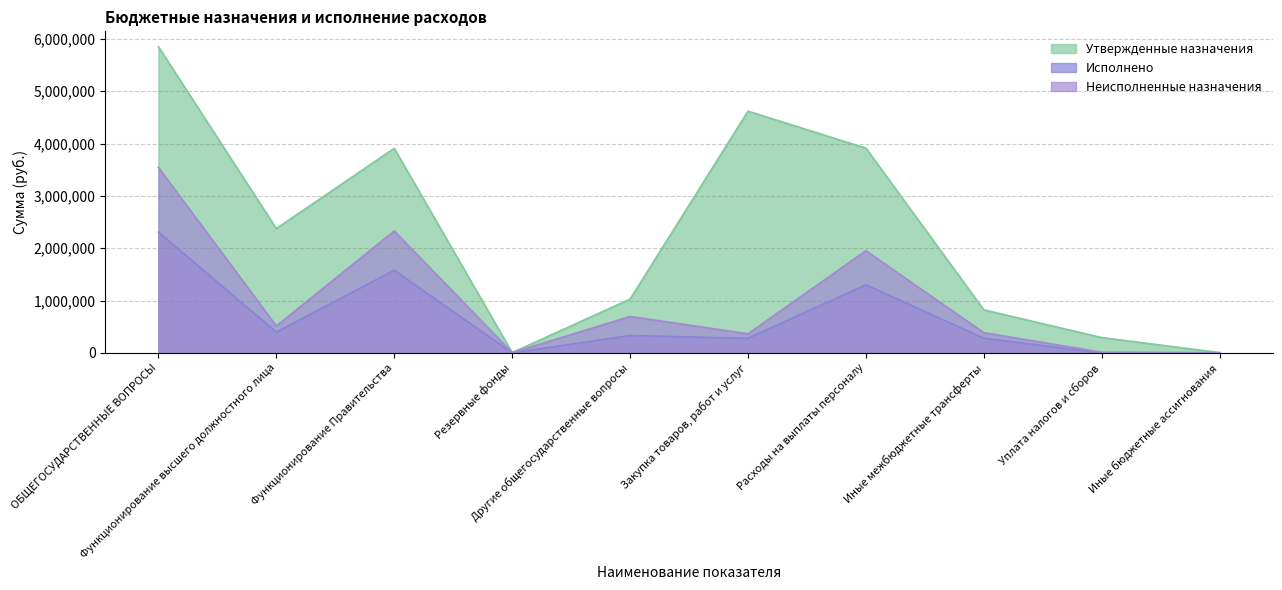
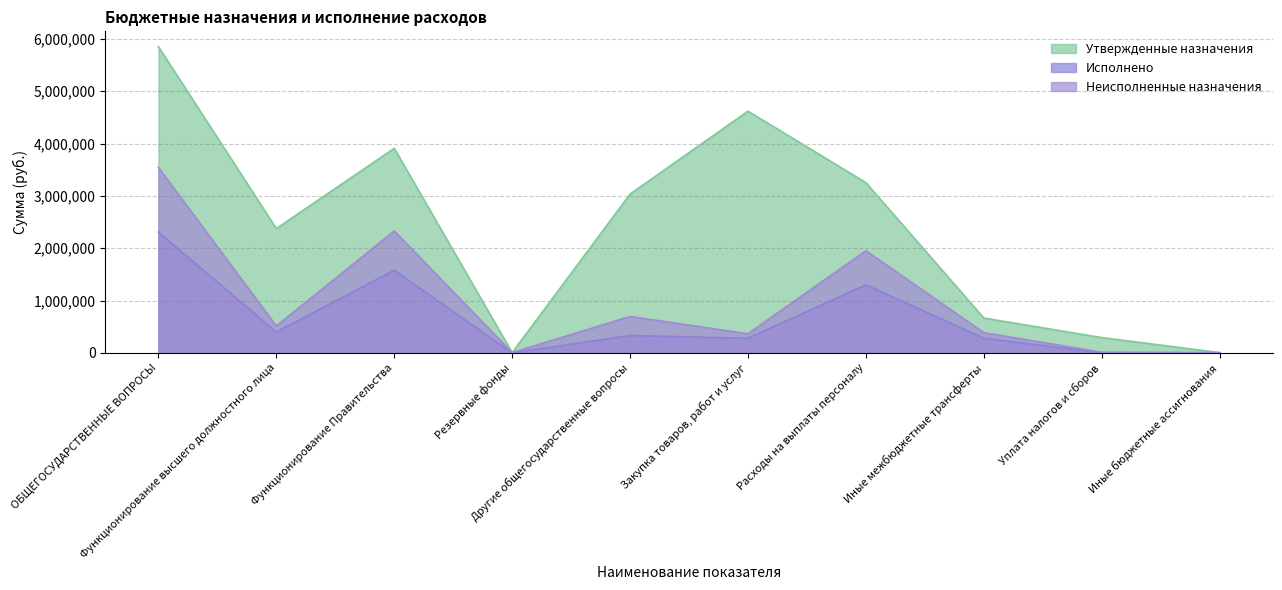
  {
    "Утвержденные назначения": {
      "ОБЩЕГОСУДАРСТВЕННЫЕ ВОПРОСЫ": "5,900,000",
      "Функционирование высшего должностного лица": "2,400,000",
      "Функционирование Правительства": "3,900,000",
-     "Другие общегосударственные вопросы": "1,000,000",
+     "Другие общегосударственные вопросы": "3,000,000",
      "Закупка товаров, работ и услуг": "4,600,000",
-     "Расходы на выплаты персоналу": "3,900,000",
-     "Иные межбюджетные трансферты": "800,000",
+     "Расходы на выплаты персоналу": "3,300,000",
+     "Иные межбюджетные трансферты": "700,000",
      "Уплата налогов и сборов": "300,000"
    }
  }
